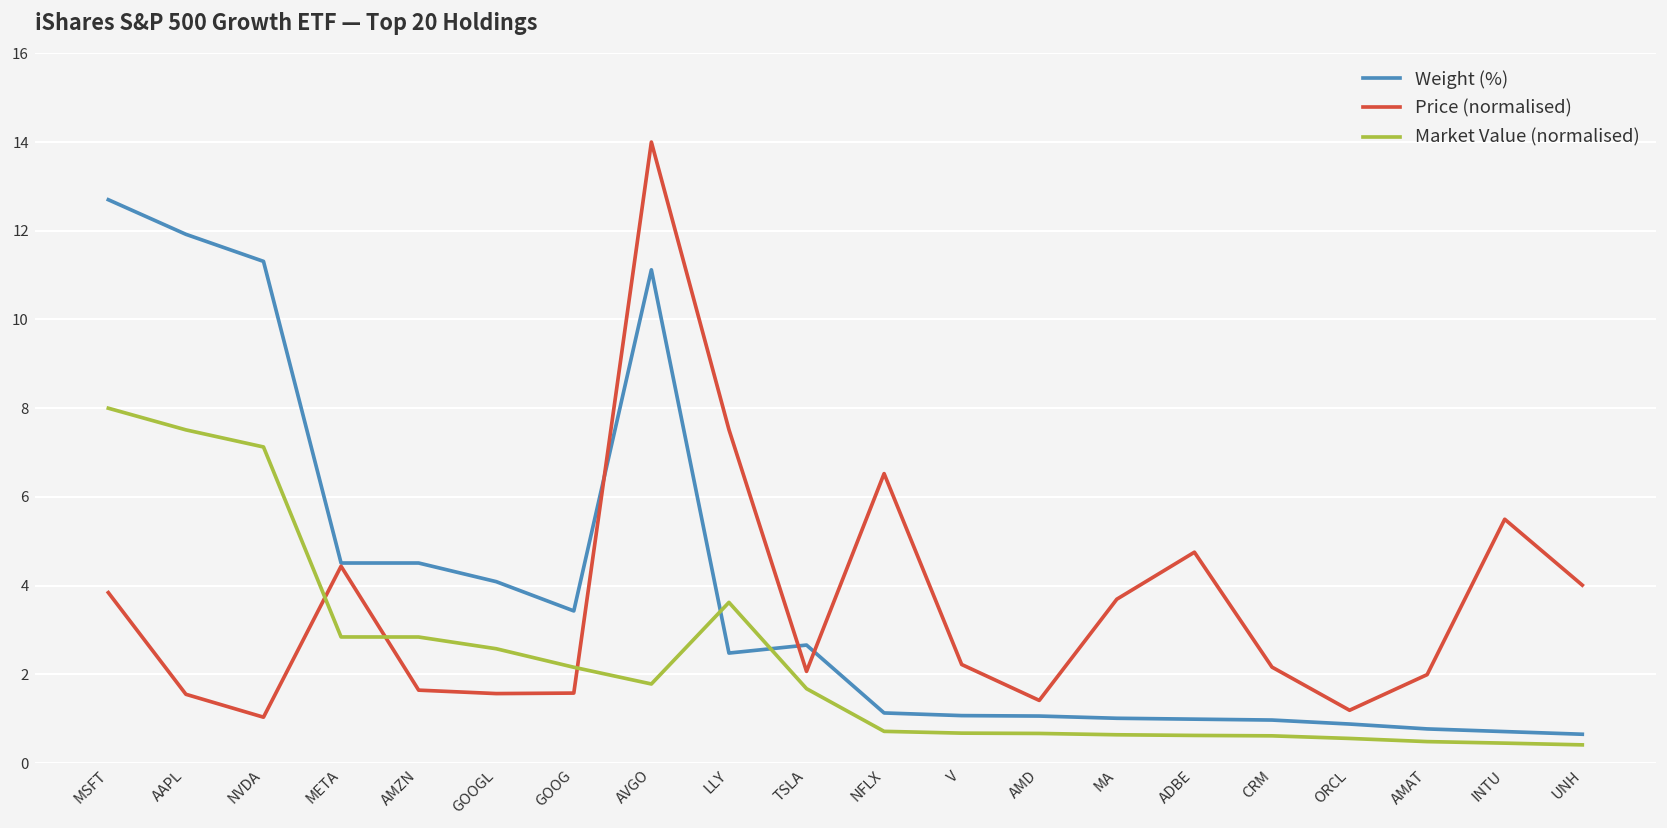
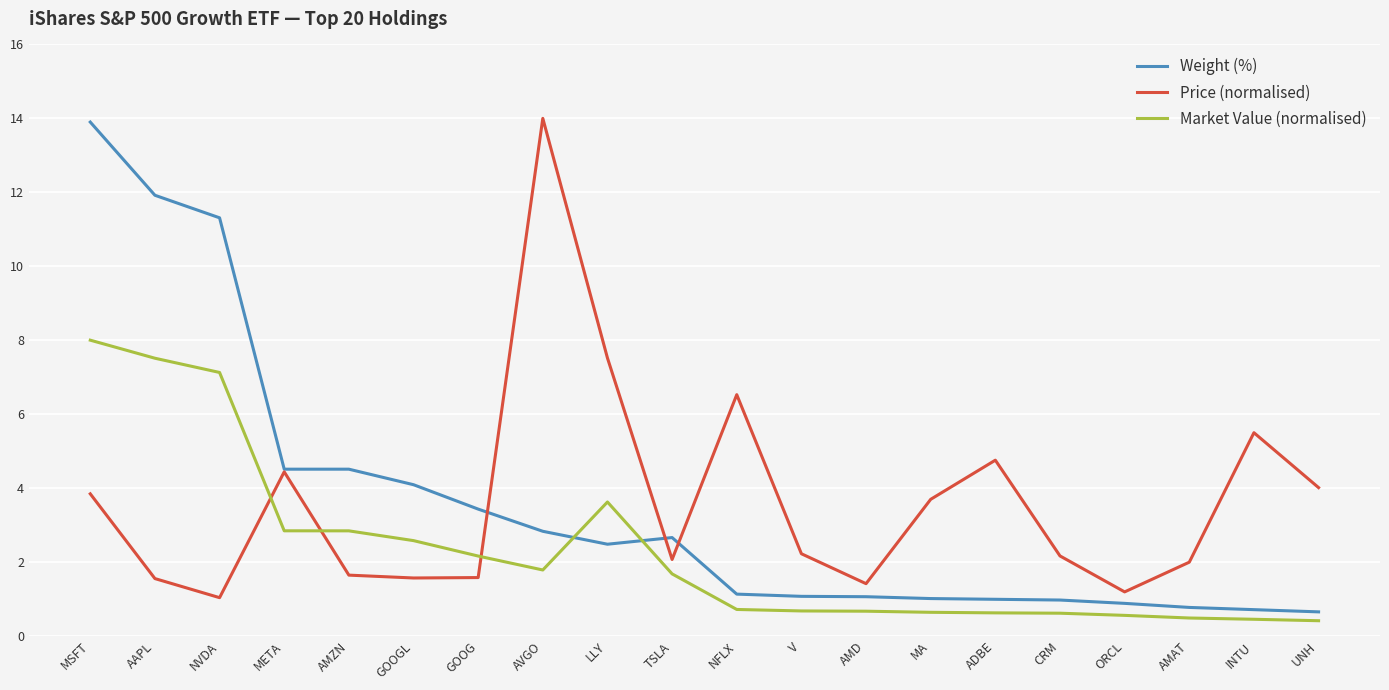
  {
    "Weight (%)": {
-     "MSFT": 12.7,
+     "MSFT": 13.9,
      "AAPL": 11.9,
      "NVDA": 11.3,
      "META": 4.5,
      "AMZN": 4.5,
      "GOOGL": 4.1,
      "GOOG": 3.4,
-     "AVGO": 11.1,
+     "AVGO": 2.8,
      "LLY": 2.5,
      "TSLA": 2.7,
      "NFLX": 1.1,
      "V": 1.1,
      "AMD": 1.1,
      "MA": 1.0,
      "ADBE": 1.0,
      "CRM": 1.0,
      "ORCL": 0.9,
      "AMAT": 0.8,
      "INTU": 0.7,
      "UNH": 0.7
    },
    "Price (normalised)": {
      "MSFT": 3.8,
      "AAPL": 1.6,
      "NVDA": 1.0,
      "META": 4.4,
      "AMZN": 1.6,
      "GOOGL": 1.6,
      "GOOG": 1.6,
      "AVGO": 14.0,
      "LLY": 7.5,
      "TSLA": 2.1,
      "NFLX": 6.5,
      "V": 2.2,
      "AMD": 1.4,
      "MA": 3.7,
      "ADBE": 4.8,
      "CRM": 2.2,
      "ORCL": 1.2,
      "AMAT": 2.0,
      "INTU": 5.5,
      "UNH": 4.0
    },
    "Market Value (normalised)": {
      "MSFT": 8.0,
      "AAPL": 7.5,
      "NVDA": 7.1,
      "META": 2.8,
      "AMZN": 2.8,
      "GOOGL": 2.6,
      "GOOG": 2.2,
      "AVGO": 1.8,
      "LLY": 3.6,
      "TSLA": 1.7,
      "NFLX": 0.7,
      "V": 0.7,
      "AMD": 0.7,
      "MA": 0.6,
      "ADBE": 0.6,
      "CRM": 0.6,
      "ORCL": 0.6,
      "AMAT": 0.5,
      "INTU": 0.4,
      "UNH": 0.4
    }
  }
